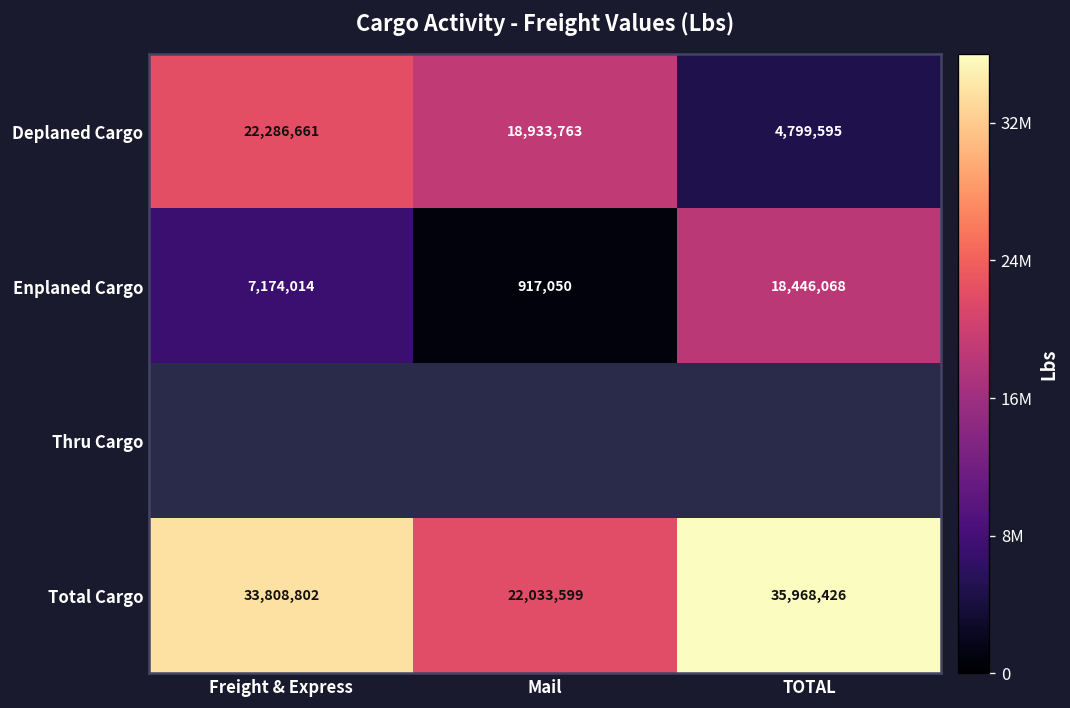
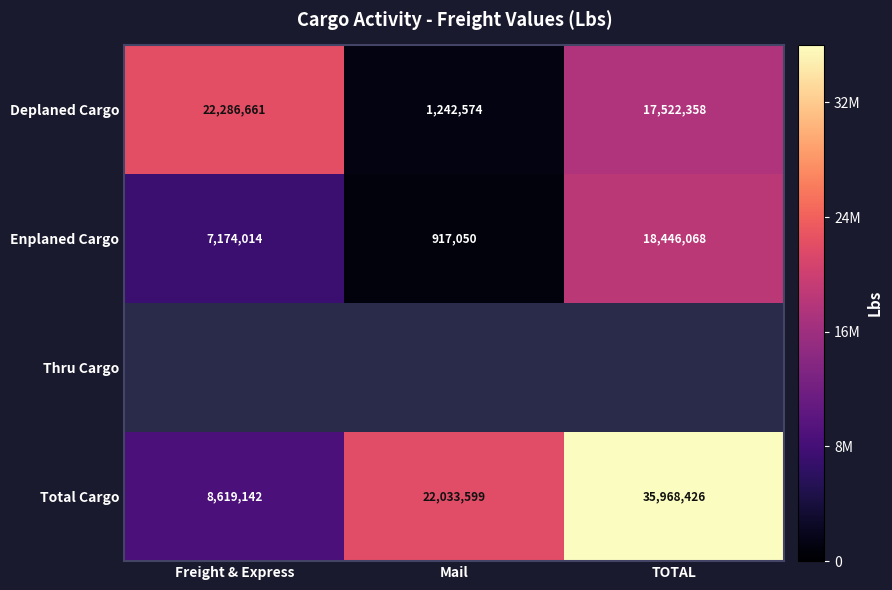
  {
    "Deplaned Cargo": {
      "Freight & Express": "22,286,661",
-     "Mail": "18,933,763",
-     "TOTAL": "4,799,595"
+     "Mail": "1,242,574",
+     "TOTAL": "17,522,358"
    },
    "Enplaned Cargo": {
      "Freight & Express": "7,174,014",
      "Mail": "917,050",
      "TOTAL": "18,446,068"
    },
    "Total Cargo": {
-     "Freight & Express": "33,808,802",
+     "Freight & Express": "8,619,142",
      "Mail": "22,033,599",
      "TOTAL": "35,968,426"
    }
  }
